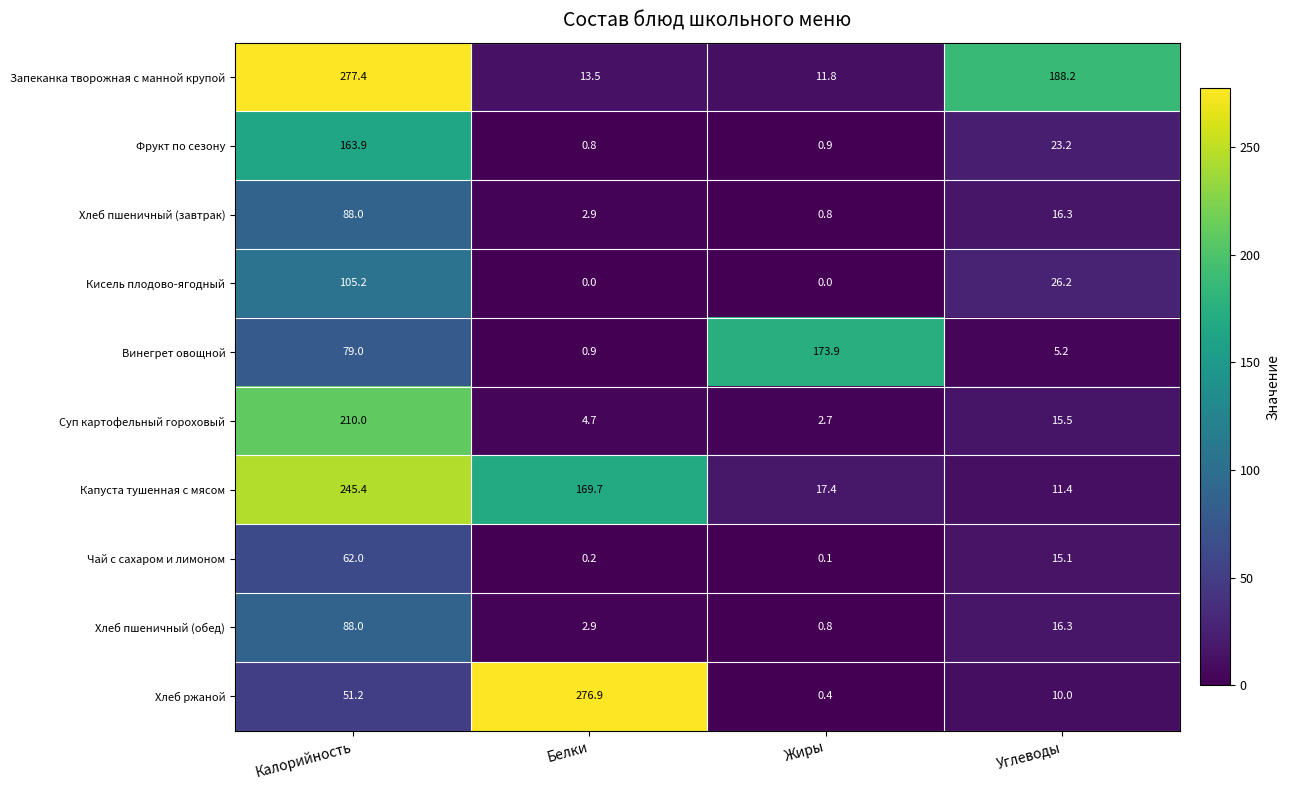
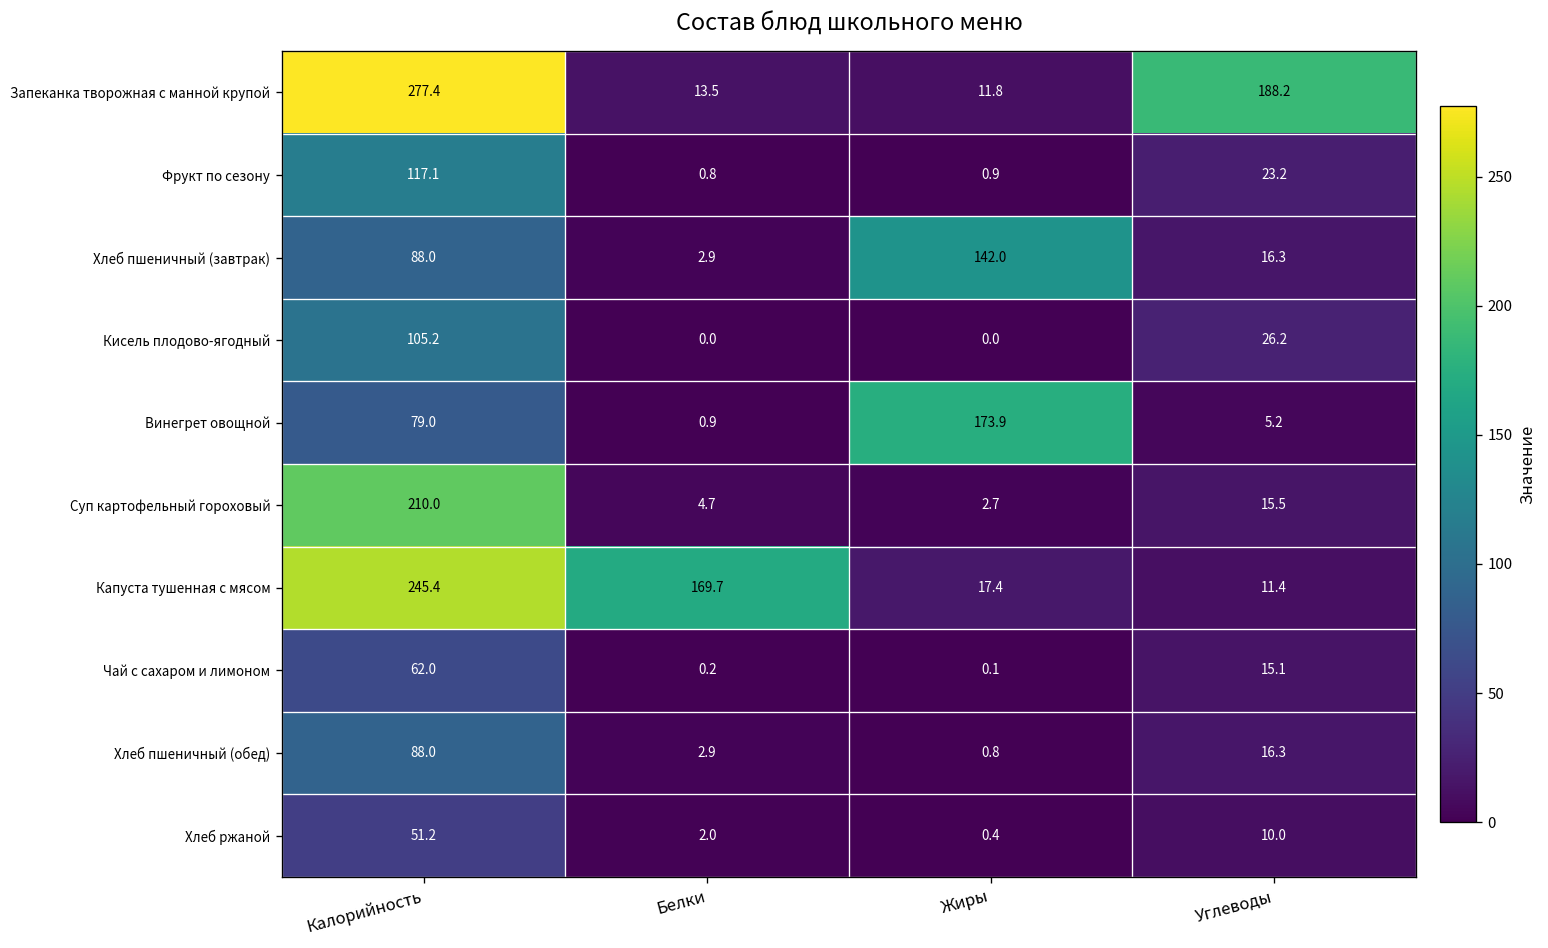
  {
    "Запеканка творожная с манной крупой": {
      "Калорийность": 277.4,
      "Белки": 13.5,
      "Жиры": 11.8,
      "Углеводы": 188.2
    },
    "Фрукт по сезону": {
-     "Калорийность": 163.9,
+     "Калорийность": 117.1,
      "Белки": 0.8,
      "Жиры": 0.9,
      "Углеводы": 23.2
    },
    "Хлеб пшеничный (завтрак)": {
      "Калорийность": 88.0,
      "Белки": 2.9,
-     "Жиры": 0.8,
+     "Жиры": 142.0,
      "Углеводы": 16.3
    },
    "Кисель плодово-ягодный": {
      "Калорийность": 105.2,
      "Белки": 0.0,
      "Жиры": 0.0,
      "Углеводы": 26.2
    },
    "Винегрет овощной": {
      "Калорийность": 79.0,
      "Белки": 0.9,
      "Жиры": 173.9,
      "Углеводы": 5.2
    },
    "Суп картофельный гороховый": {
      "Калорийность": 210.0,
      "Белки": 4.7,
      "Жиры": 2.7,
      "Углеводы": 15.5
    },
    "Капуста тушенная с мясом": {
      "Калорийность": 245.4,
      "Белки": 169.7,
      "Жиры": 17.4,
      "Углеводы": 11.4
    },
    "Чай с сахаром и лимоном": {
      "Калорийность": 62.0,
      "Белки": 0.2,
      "Жиры": 0.1,
      "Углеводы": 15.1
    },
    "Хлеб пшеничный (обед)": {
      "Калорийность": 88.0,
      "Белки": 2.9,
      "Жиры": 0.8,
      "Углеводы": 16.3
    },
    "Хлеб ржаной": {
      "Калорийность": 51.2,
-     "Белки": 276.9,
+     "Белки": 2.0,
      "Жиры": 0.4,
      "Углеводы": 10.0
    }
  }
